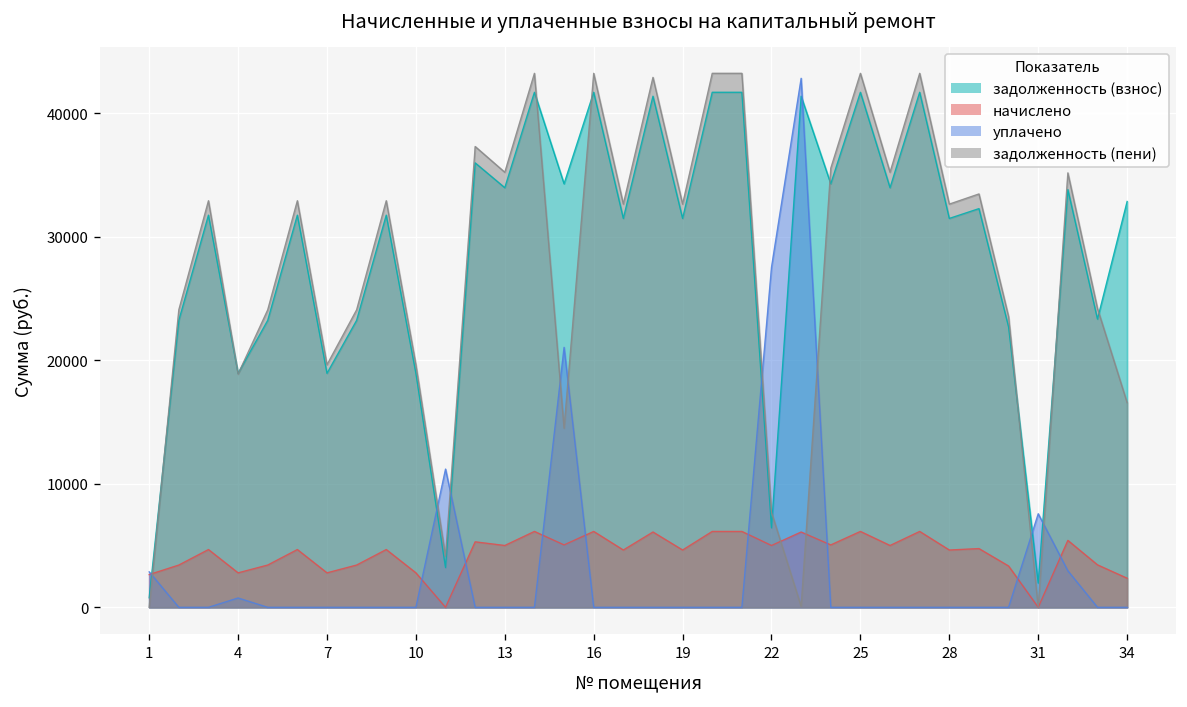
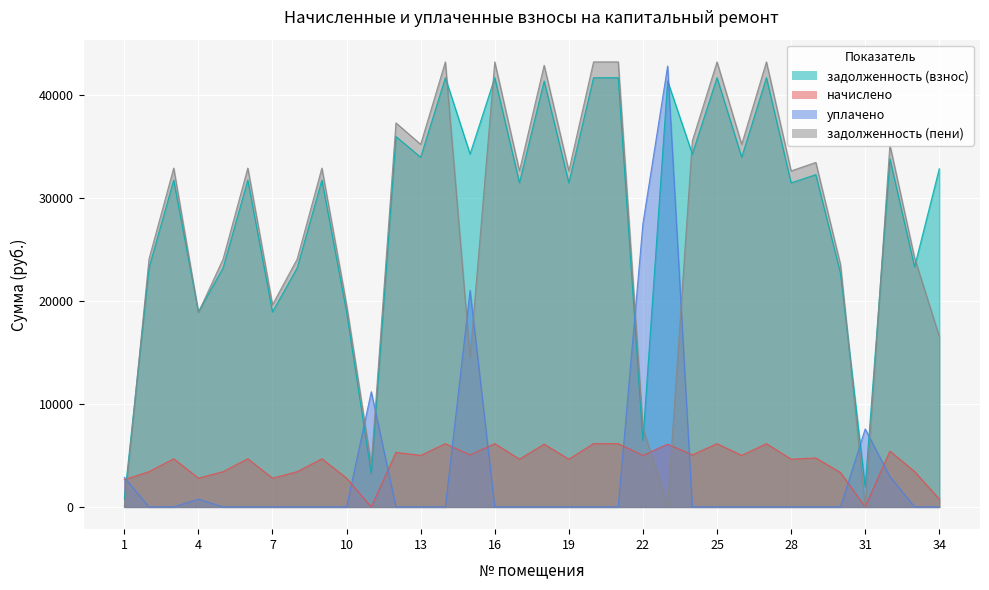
  {
    "задолженность (взнос)": {
      "34": 32900
    },
    "начислено": {
-     "34": 2400
+     "34": 800
    },
    "уплачено": {
      "34": 0
    },
    "задолженность (пени)": {
      "34": 16600
    }
  }
